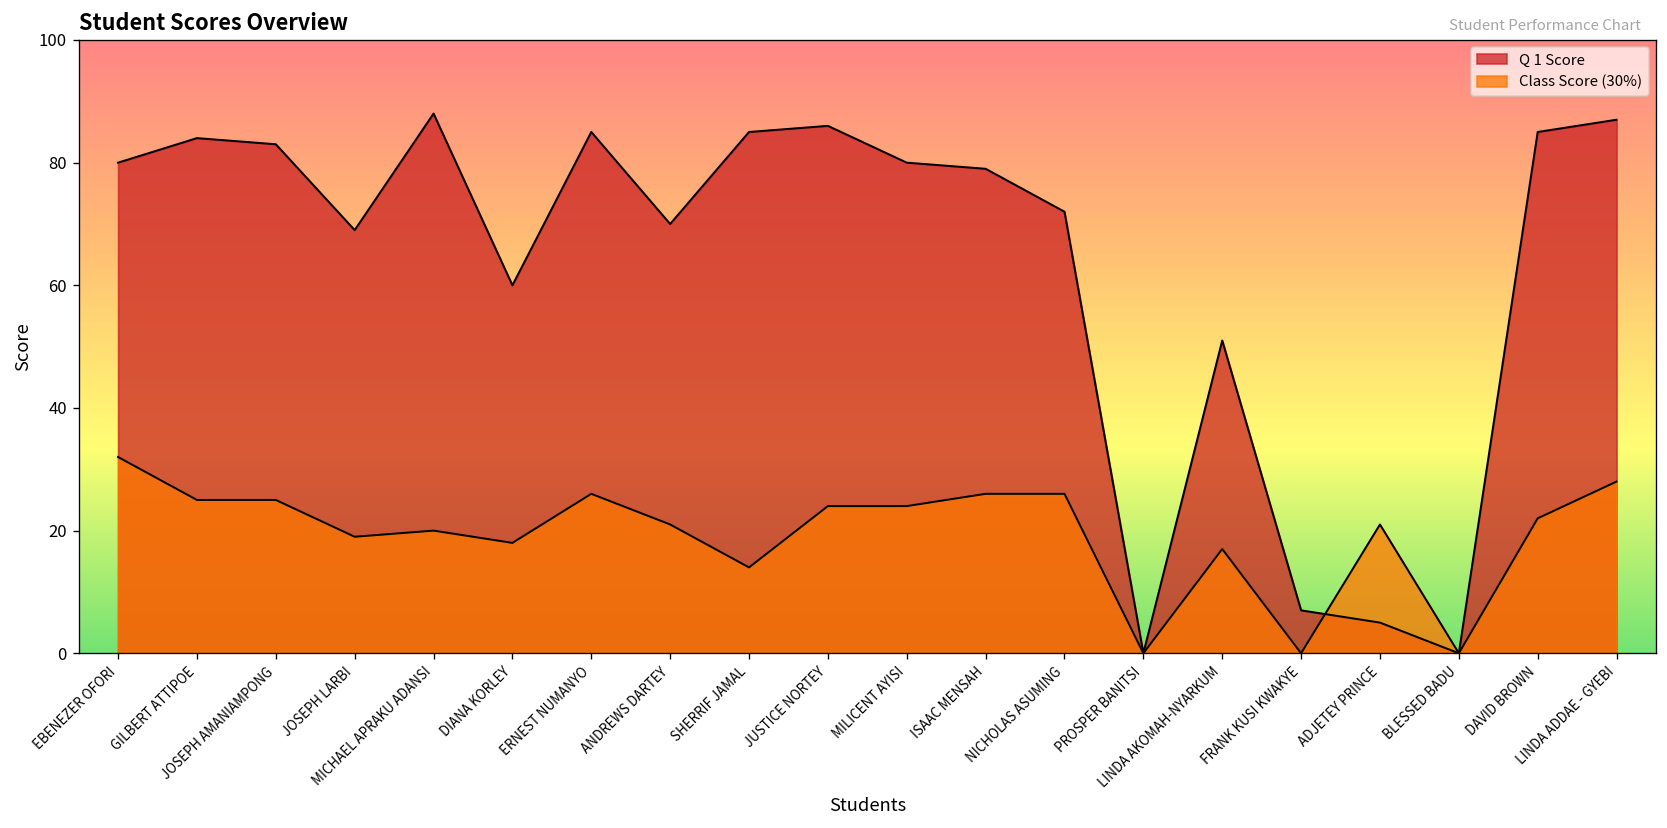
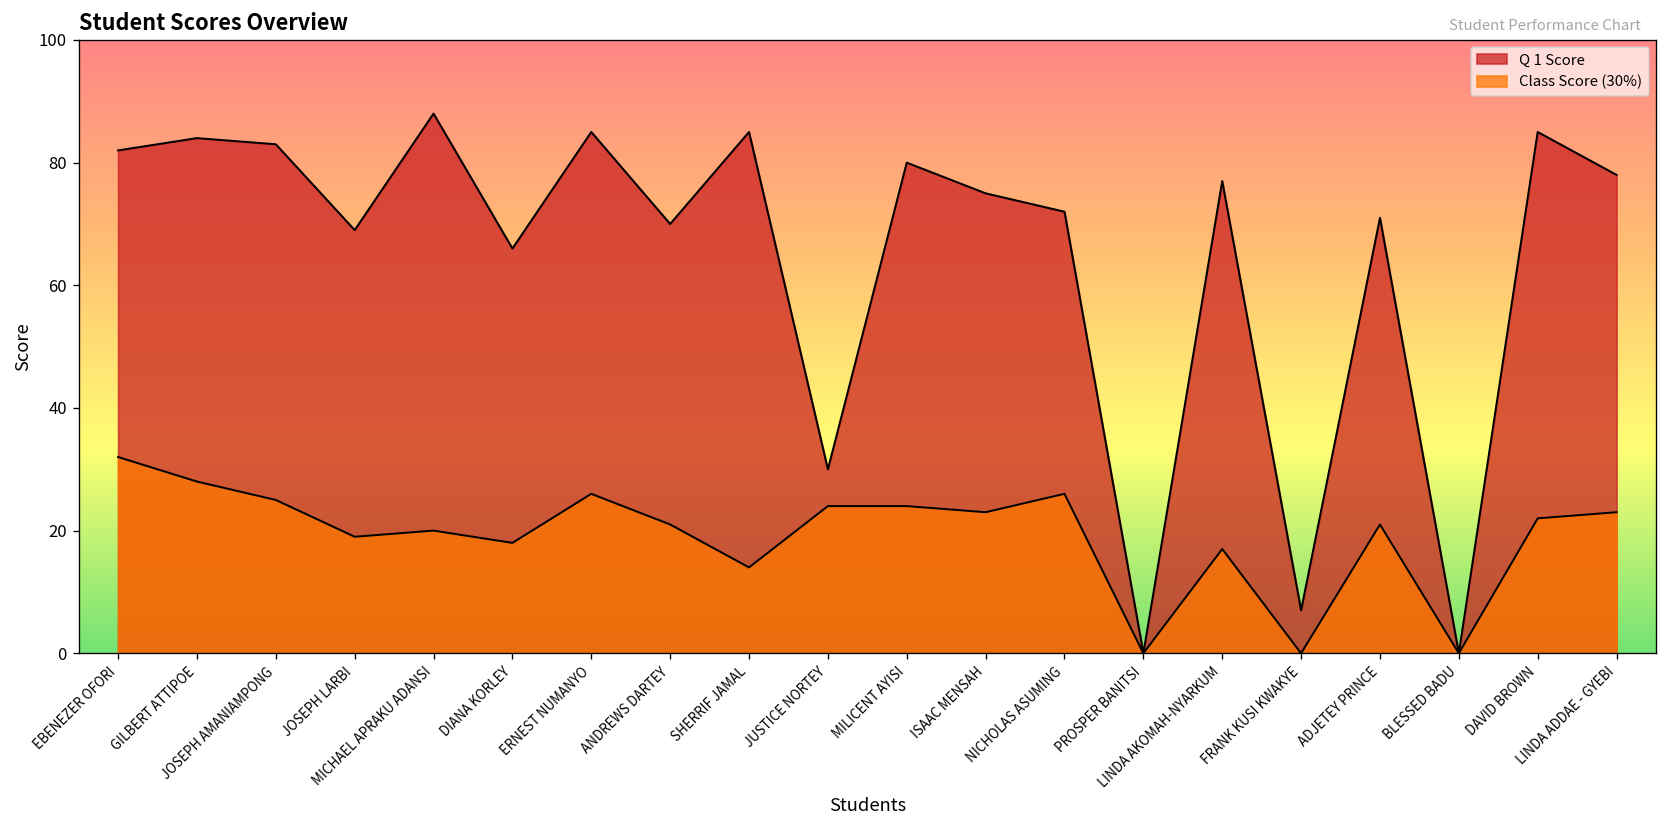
  {
    "Q 1 Score": {
-     "EBENEZER OFORI": 80,
+     "EBENEZER OFORI": 82,
      "GILBERT ATTIPOE": 84,
      "JOSEPH AMANIAMPONG": 83,
      "JOSEPH LARBI": 69,
      "MICHAEL APRAKU ADANSI": 88,
-     "DIANA KORLEY": 60,
+     "DIANA KORLEY": 66,
      "ERNEST NUMANYO": 85,
      "ANDREWS DARTEY": 70,
      "SHERRIF JAMAL": 85,
-     "JUSTICE NORTEY": 86,
+     "JUSTICE NORTEY": 30,
      "MILICENT AYISI": 80,
-     "ISAAC MENSAH": 79,
+     "ISAAC MENSAH": 75,
      "NICHOLAS ASUMING": 72,
-     "LINDA AKOMAH-NYARKUM": 51,
+     "LINDA AKOMAH-NYARKUM": 77,
      "FRANK KUSI KWAKYE": 7,
-     "ADJETEY PRINCE": 5,
+     "ADJETEY PRINCE": 71,
      "DAVID BROWN": 85,
-     "LINDA ADDAE - GYEBI": 87
+     "LINDA ADDAE - GYEBI": 78
    },
    "Class Score (30%)": {
      "EBENEZER OFORI": 32,
-     "GILBERT ATTIPOE": 25,
+     "GILBERT ATTIPOE": 28,
      "JOSEPH AMANIAMPONG": 25,
      "JOSEPH LARBI": 19,
      "MICHAEL APRAKU ADANSI": 20,
      "DIANA KORLEY": 18,
      "ERNEST NUMANYO": 26,
      "ANDREWS DARTEY": 21,
      "SHERRIF JAMAL": 14,
      "JUSTICE NORTEY": 24,
      "MILICENT AYISI": 24,
-     "ISAAC MENSAH": 26,
+     "ISAAC MENSAH": 23,
      "NICHOLAS ASUMING": 26,
      "LINDA AKOMAH-NYARKUM": 17,
      "FRANK KUSI KWAKYE": 0,
      "ADJETEY PRINCE": 21,
      "DAVID BROWN": 22,
-     "LINDA ADDAE - GYEBI": 28
+     "LINDA ADDAE - GYEBI": 23
    }
  }
